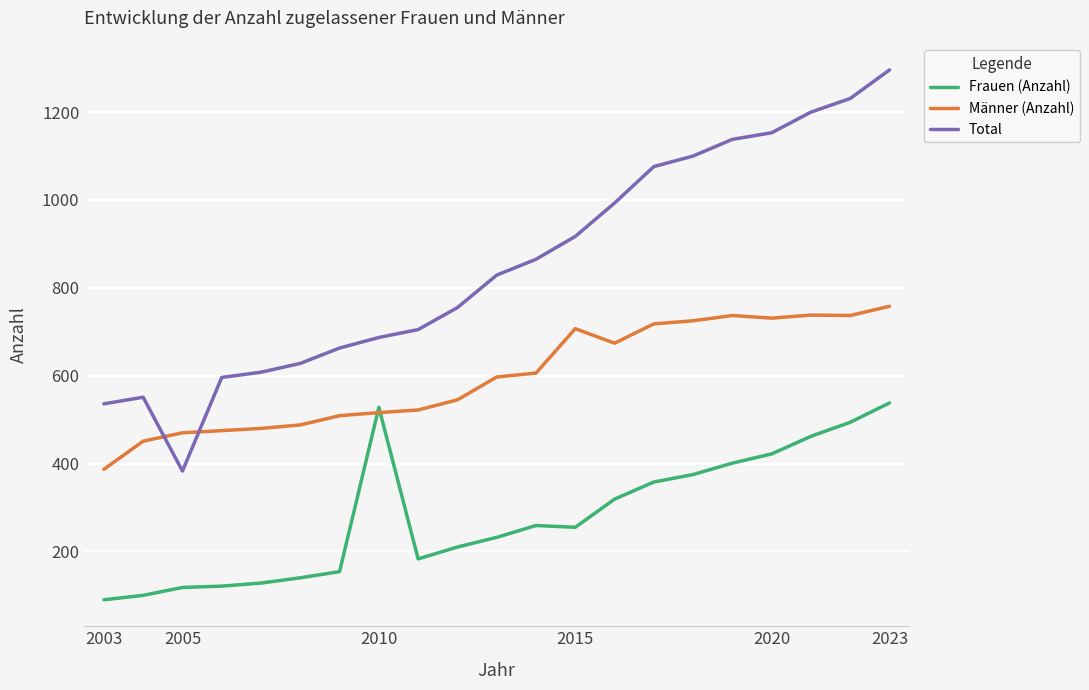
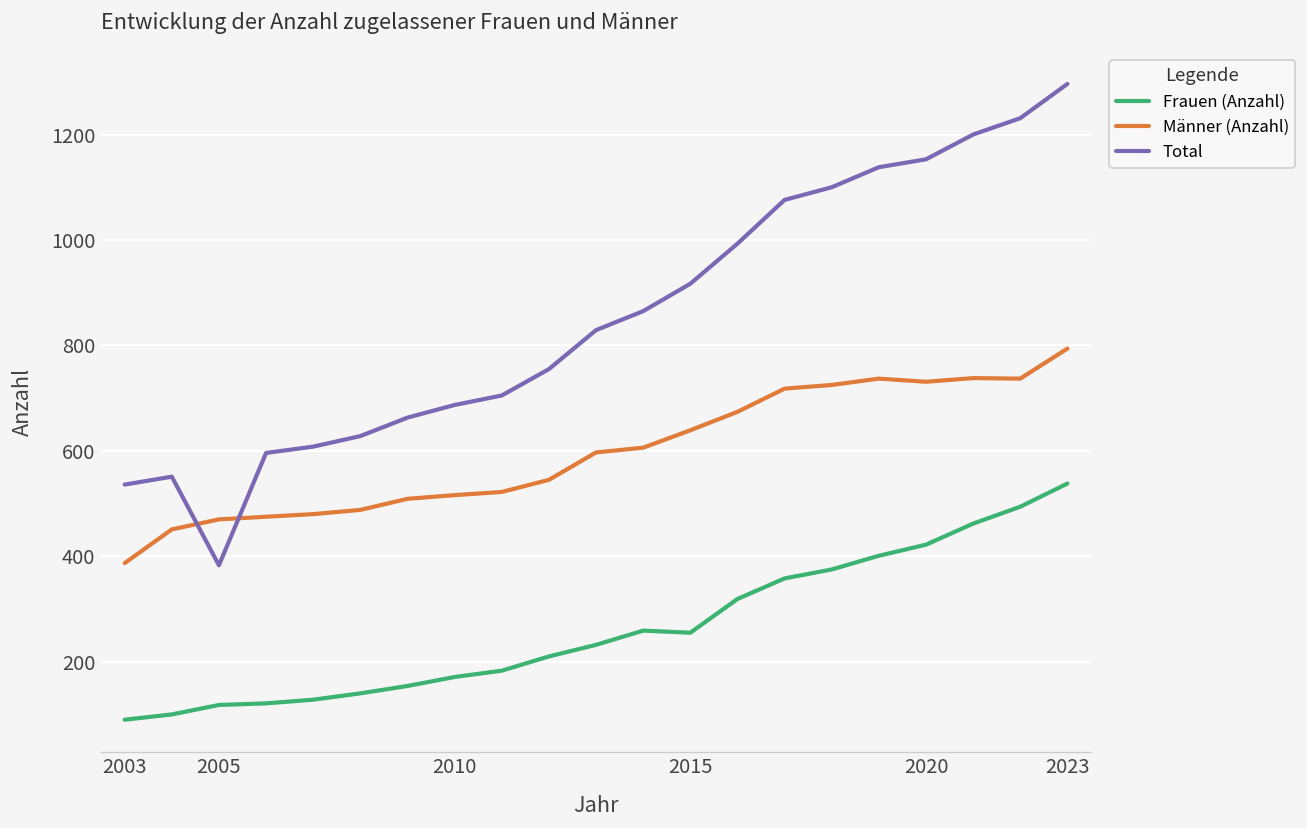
  {
    "Frauen (Anzahl)": {
      "2003": 90,
      "2005": 120,
-     "2010": 530,
+     "2010": 170,
      "2015": 260,
      "2020": 420,
      "2023": 540
    },
    "Männer (Anzahl)": {
      "2003": 390,
      "2005": 470,
      "2010": 520,
-     "2015": 710,
+     "2015": 640,
      "2020": 730,
-     "2023": 760
+     "2023": 790
    },
    "Total": {
      "2003": 540,
      "2005": 380,
      "2010": 690,
      "2015": 920,
      "2020": 1150,
      "2023": 1300
    }
  }
